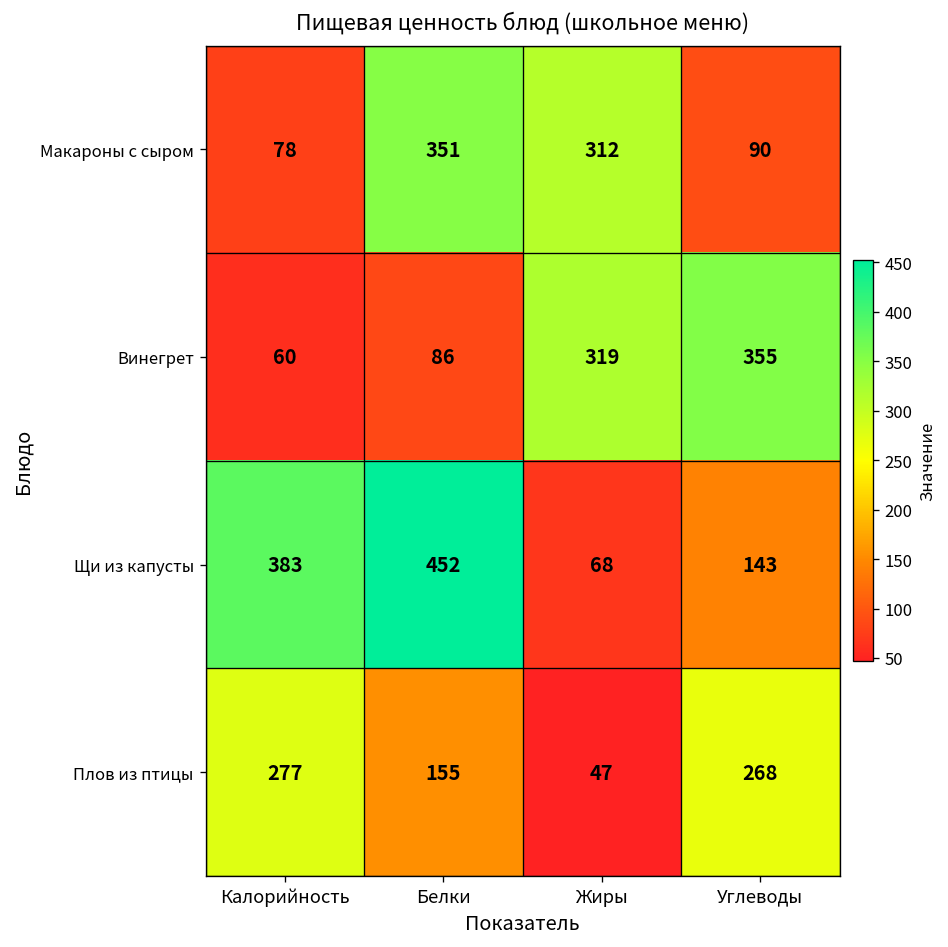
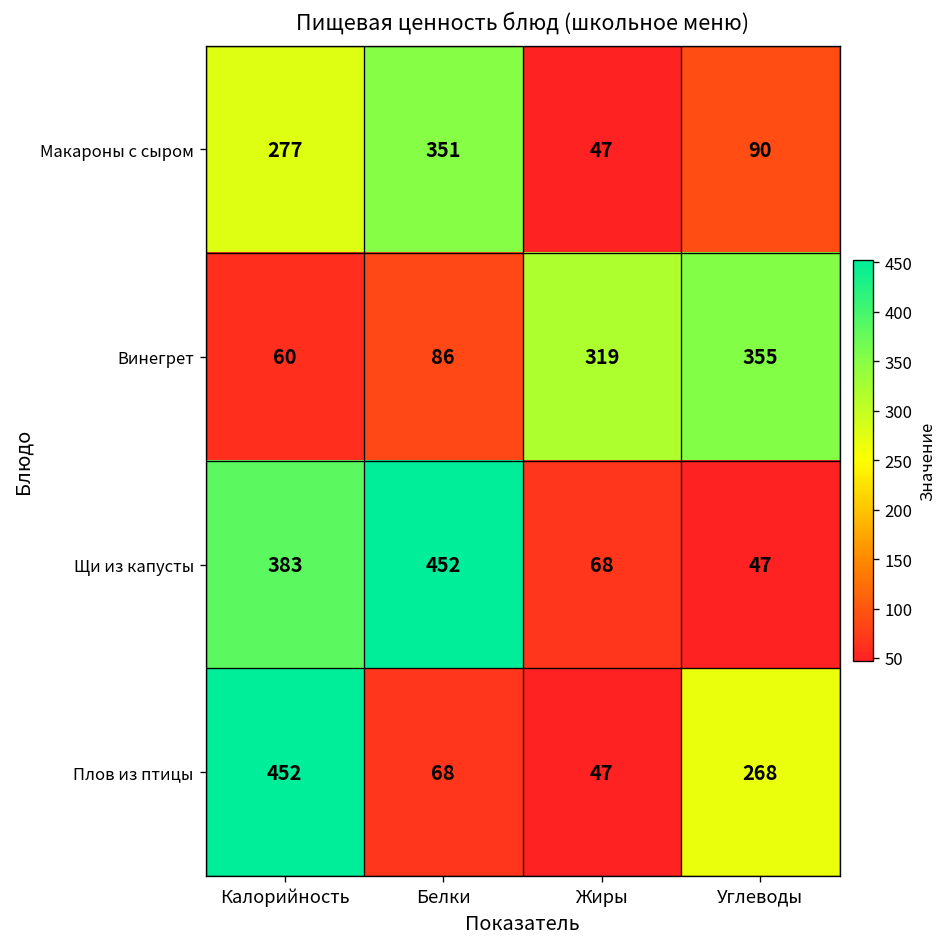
  {
    "Макароны с сыром": {
-     "Калорийность": 78,
+     "Калорийность": 277,
      "Белки": 351,
-     "Жиры": 312,
+     "Жиры": 47,
      "Углеводы": 90
    },
    "Винегрет": {
      "Калорийность": 60,
      "Белки": 86,
      "Жиры": 319,
      "Углеводы": 355
    },
    "Щи из капусты": {
      "Калорийность": 383,
      "Белки": 452,
      "Жиры": 68,
-     "Углеводы": 143
+     "Углеводы": 47
    },
    "Плов из птицы": {
-     "Калорийность": 277,
-     "Белки": 155,
+     "Калорийность": 452,
+     "Белки": 68,
      "Жиры": 47,
      "Углеводы": 268
    }
  }
